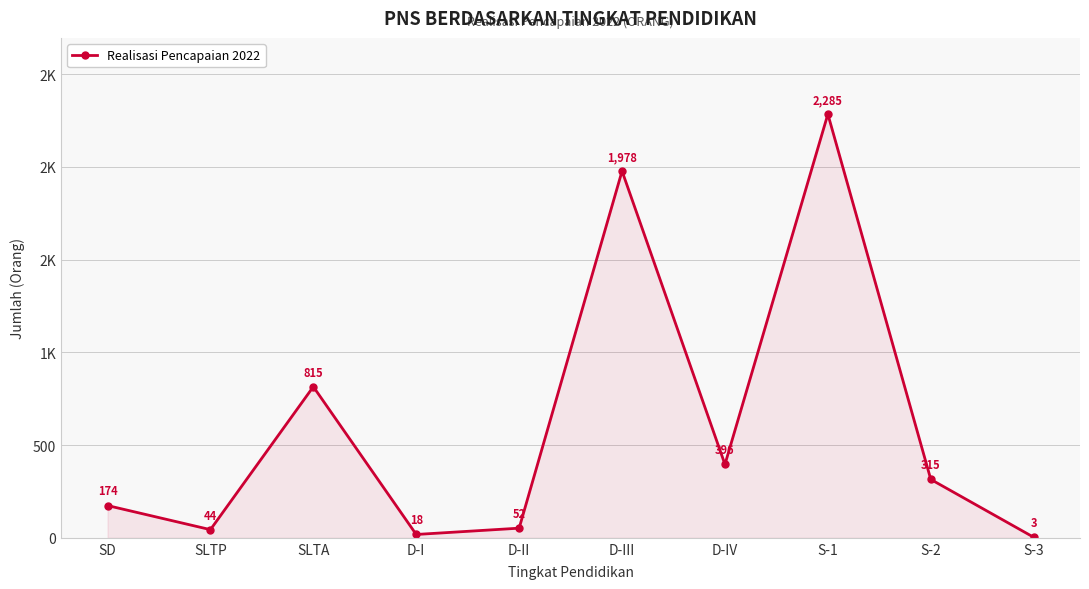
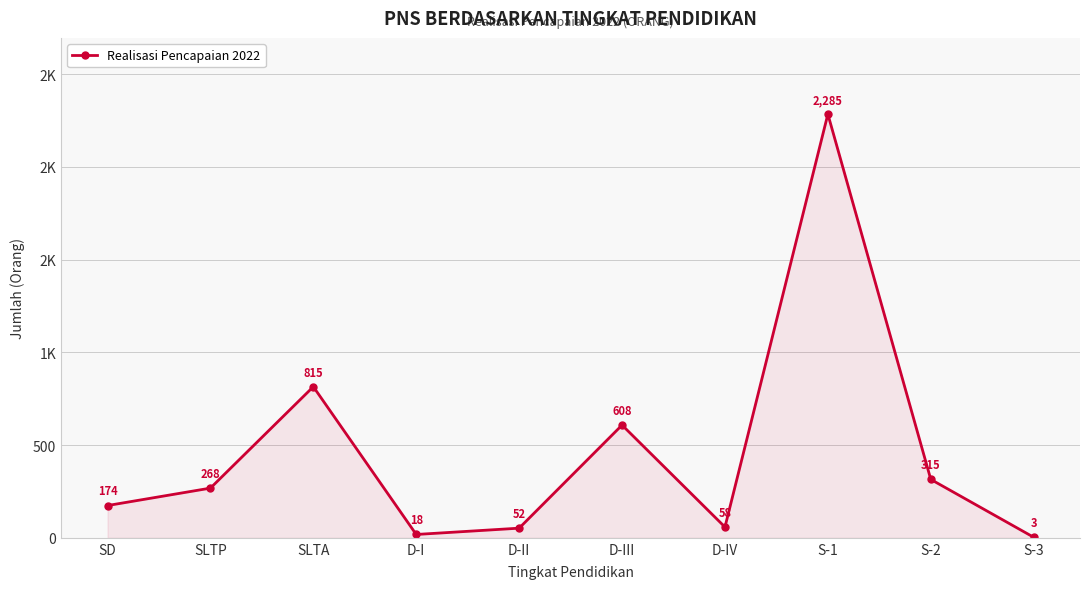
  {
    "SD": "174",
-   "SLTP": "44",
+   "SLTP": "268",
    "SLTA": "815",
    "D-I": "18",
    "D-II": "52",
-   "D-III": "1,978",
-   "D-IV": "396",
+   "D-III": "608",
+   "D-IV": "58",
    "S-1": "2,285",
    "S-2": "315",
    "S-3": "3"
  }
